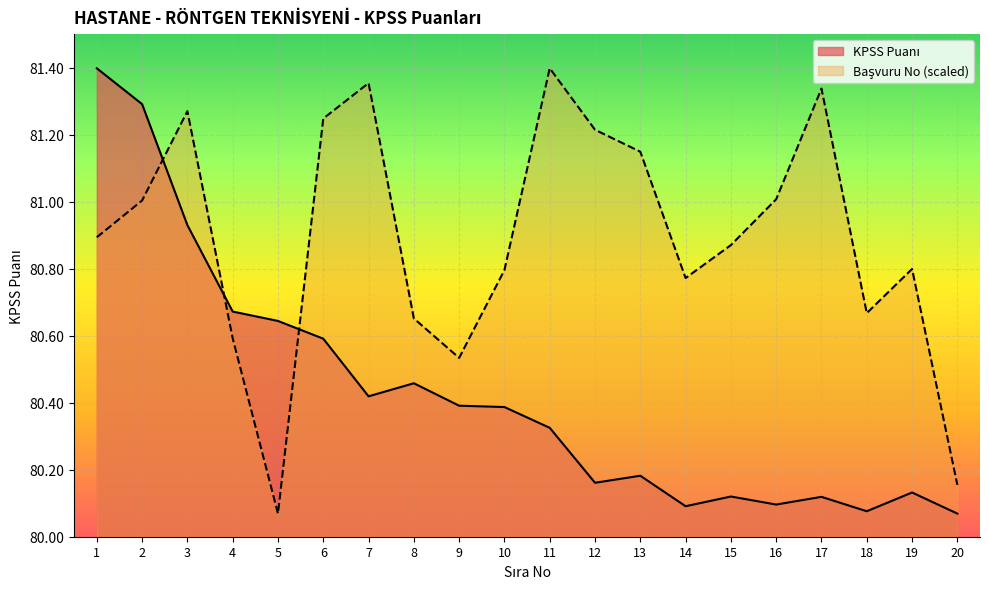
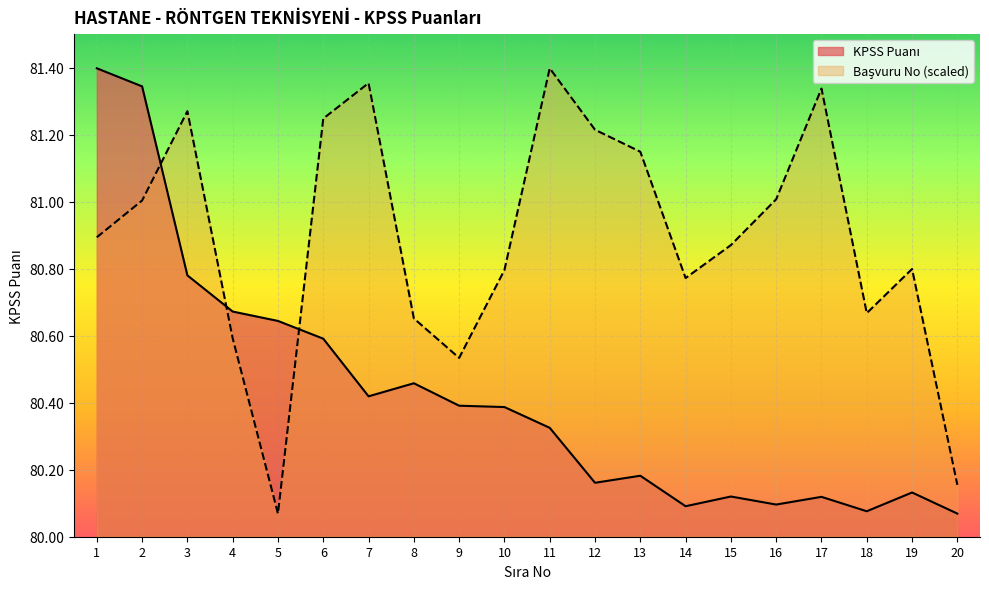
  {
    "KPSS Puanı": {
      "1": 81.40,
-     "2": 81.29,
-     "3": 80.93,
+     "2": 81.34,
+     "3": 80.78,
      "4": 80.67,
      "5": 80.64,
      "6": 80.59,
      "7": 80.42,
      "8": 80.46,
      "9": 80.39,
      "10": 80.39,
      "11": 80.33,
      "12": 80.16,
      "13": 80.18,
      "14": 80.09,
      "15": 80.12,
      "16": 80.10,
      "17": 80.12,
      "18": 80.08,
      "19": 80.13,
      "20": 80.07
    },
    "Başvuru No (scaled)": {
      "1": 80.89,
      "2": 81.00,
      "3": 81.27,
      "4": 80.59,
      "5": 80.07,
      "6": 81.25,
      "7": 81.35,
      "8": 80.65,
      "9": 80.53,
      "10": 80.80,
      "11": 81.40,
      "12": 81.21,
      "13": 81.15,
      "14": 80.77,
      "15": 80.87,
      "16": 81.01,
      "17": 81.34,
      "18": 80.67,
      "19": 80.80,
      "20": 80.15
    }
  }
